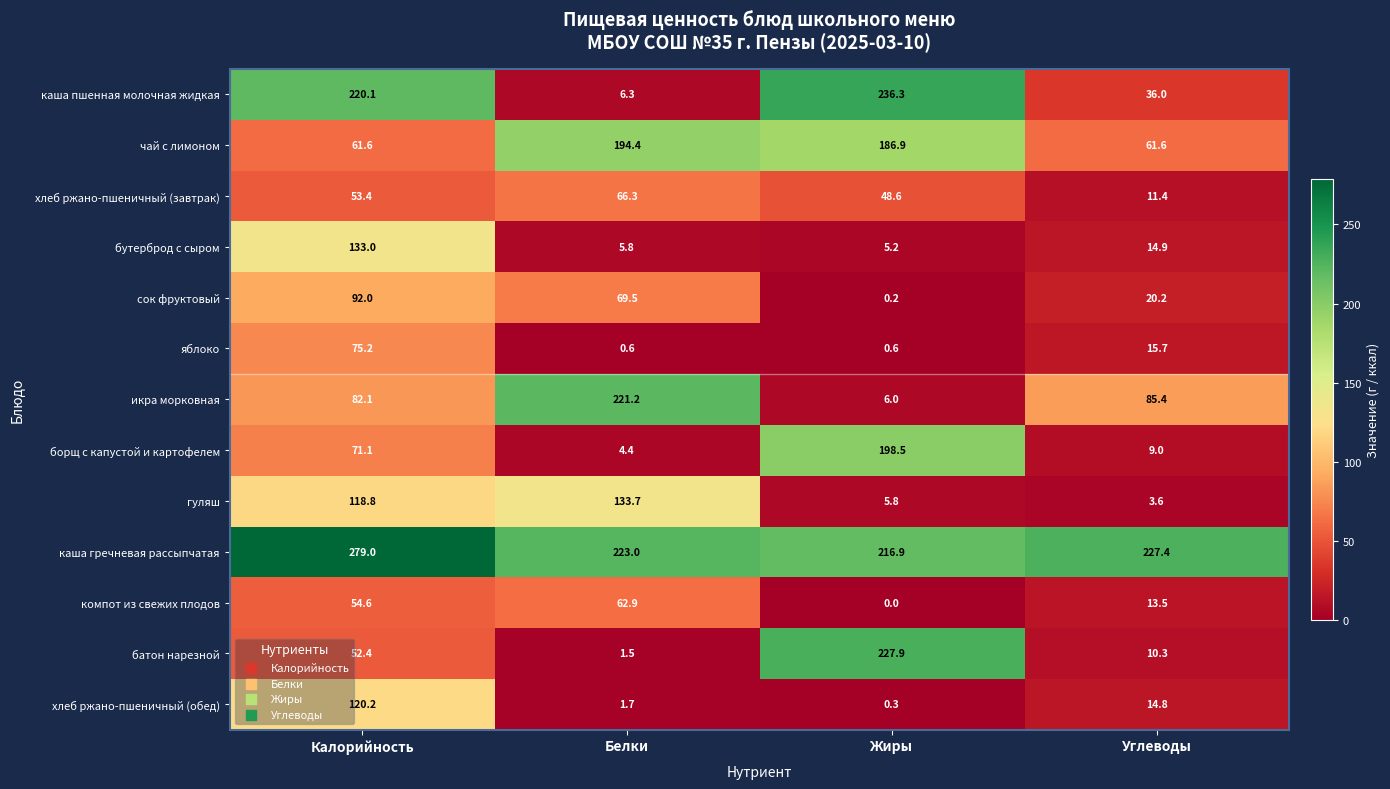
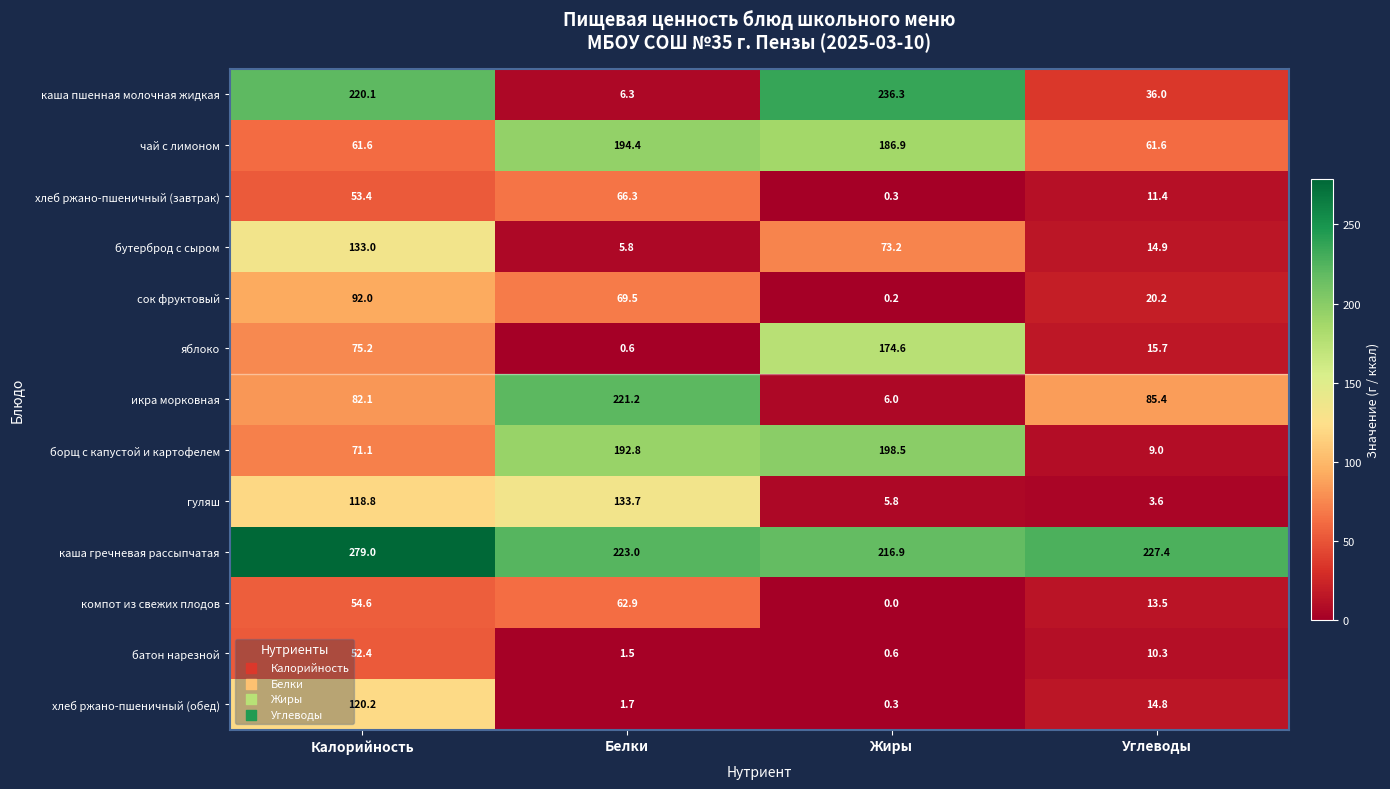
  {
    "каша пшенная молочная жидкая": {
      "Калорийность": 220.1,
      "Белки": 6.3,
      "Жиры": 236.3,
      "Углеводы": 36.0
    },
    "чай с лимоном": {
      "Калорийность": 61.6,
      "Белки": 194.4,
      "Жиры": 186.9,
      "Углеводы": 61.6
    },
    "хлеб ржано-пшеничный (завтрак)": {
      "Калорийность": 53.4,
      "Белки": 66.3,
-     "Жиры": 48.6,
+     "Жиры": 0.3,
      "Углеводы": 11.4
    },
    "бутерброд с сыром": {
      "Калорийность": 133.0,
      "Белки": 5.8,
-     "Жиры": 5.2,
+     "Жиры": 73.2,
      "Углеводы": 14.9
    },
    "сок фруктовый": {
      "Калорийность": 92.0,
      "Белки": 69.5,
      "Жиры": 0.2,
      "Углеводы": 20.2
    },
    "яблоко": {
      "Калорийность": 75.2,
      "Белки": 0.6,
-     "Жиры": 0.6,
+     "Жиры": 174.6,
      "Углеводы": 15.7
    },
    "икра морковная": {
      "Калорийность": 82.1,
      "Белки": 221.2,
      "Жиры": 6.0,
      "Углеводы": 85.4
    },
    "борщ с капустой и картофелем": {
      "Калорийность": 71.1,
-     "Белки": 4.4,
+     "Белки": 192.8,
      "Жиры": 198.5,
      "Углеводы": 9.0
    },
    "гуляш": {
      "Калорийность": 118.8,
      "Белки": 133.7,
      "Жиры": 5.8,
      "Углеводы": 3.6
    },
    "каша гречневая рассыпчатая": {
      "Калорийность": 279.0,
      "Белки": 223.0,
      "Жиры": 216.9,
      "Углеводы": 227.4
    },
    "компот из свежих плодов": {
      "Калорийность": 54.6,
      "Белки": 62.9,
      "Жиры": 0.0,
      "Углеводы": 13.5
    },
    "батон нарезной": {
      "Белки": 1.5,
-     "Жиры": 227.9,
+     "Жиры": 0.6,
      "Углеводы": 10.3
    },
    "хлеб ржано-пшеничный (обед)": {
      "Белки": 1.7,
      "Жиры": 0.3,
      "Углеводы": 14.8
    }
  }
